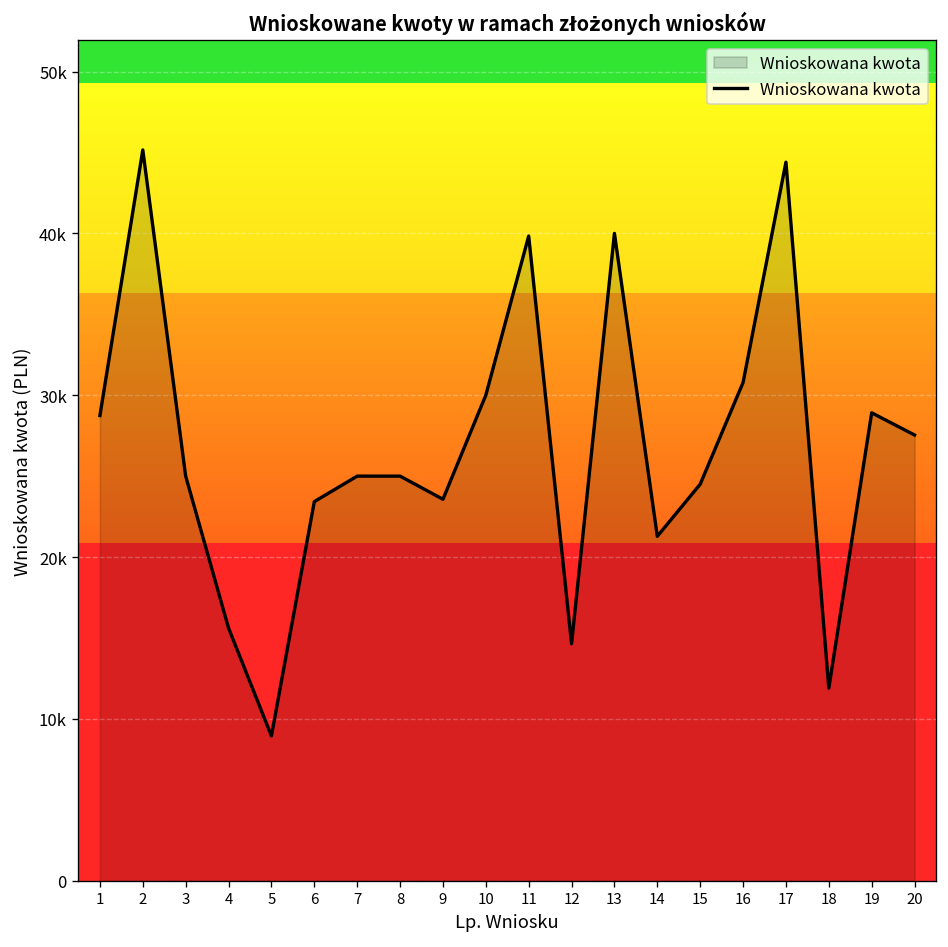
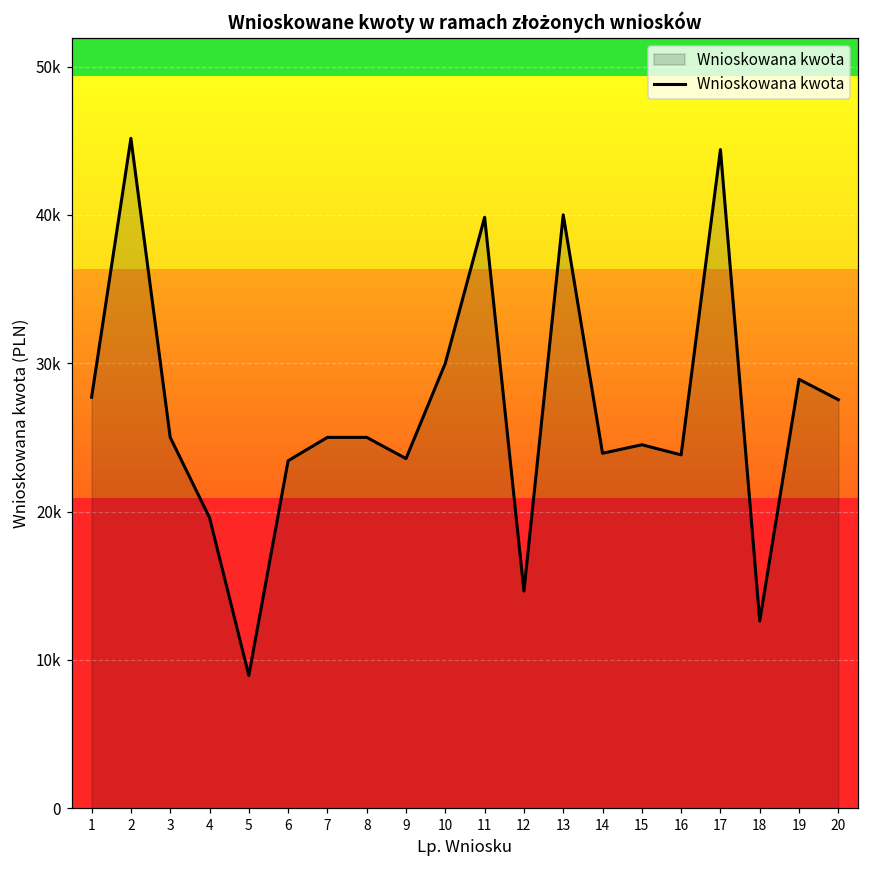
  {
-   "1": 28700,
+   "1": 27700,
    "2": 45200,
    "3": 25000,
-   "4": 15600,
+   "4": 19600,
    "5": 8900,
    "6": 23400,
    "7": 25000,
    "8": 25000,
    "9": 23600,
    "10": 30000,
    "11": 39800,
    "12": 14600,
    "13": 40000,
-   "14": 21300,
+   "14": 23900,
    "15": 24500,
-   "16": 30800,
+   "16": 23800,
    "17": 44400,
-   "18": 11900,
+   "18": 12600,
    "19": 28900,
    "20": 27500
  }
